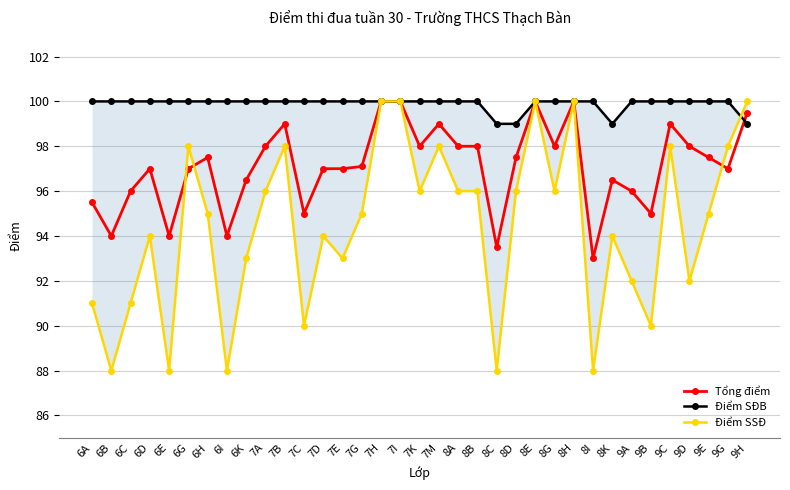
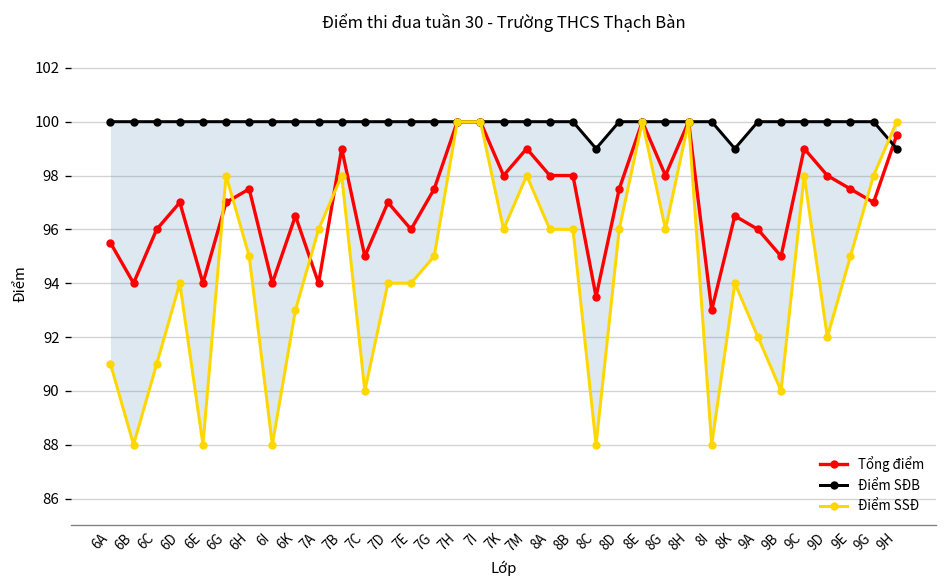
  {
    "Tổng điểm": {
      "6A": 95.5,
      "6B": 94.0,
      "6C": 96.0,
      "6D": 97.0,
      "6E": 94.0,
      "6G": 97.0,
      "6H": 97.5,
      "6I": 94.0,
      "6K": 96.5,
-     "7A": 98,
+     "7A": 94,
      "7B": 99.0,
      "7C": 95.0,
      "7D": 97.0,
-     "7E": 97,
-     "7G": 97.1,
+     "7E": 96,
+     "7G": 97.5,
      "7K": 98.0,
      "7M": 99.0,
      "8A": 98.0,
      "8B": 98.0,
      "8C": 93.5,
      "8D": 97.5,
      "8G": 98.0,
      "8I": 93.0,
      "8K": 96.5,
      "9A": 96.0,
      "9B": 95.0,
      "9C": 99.0,
      "9D": 98.0,
      "9E": 97.5,
      "9G": 97.0,
      "9H": 99.5
    },
    "Điểm SĐB": {
-     "8D": 99,
+     "8D": 100,
      "9H": 99
    },
    "Điểm SSĐ": {
      "6A": 91,
      "6B": 88,
      "6C": 91,
      "6D": 94,
      "6E": 88,
      "6G": 98,
      "6H": 95,
      "6I": 88,
      "6K": 93,
      "7A": 96,
      "7B": 98,
      "7C": 90,
      "7D": 94,
-     "7E": 93,
+     "7E": 94,
      "7G": 95,
      "7K": 96,
      "7M": 98,
      "8A": 96,
      "8B": 96,
      "8C": 88,
      "8D": 96,
      "8G": 96,
      "8I": 88,
      "8K": 94,
      "9A": 92,
      "9B": 90,
      "9C": 98,
      "9D": 92,
      "9E": 95,
      "9G": 98
    }
  }
